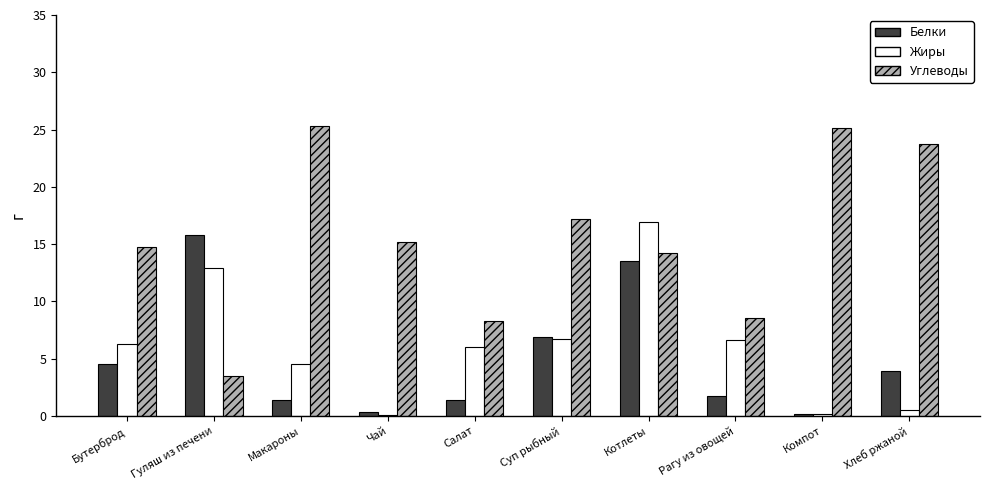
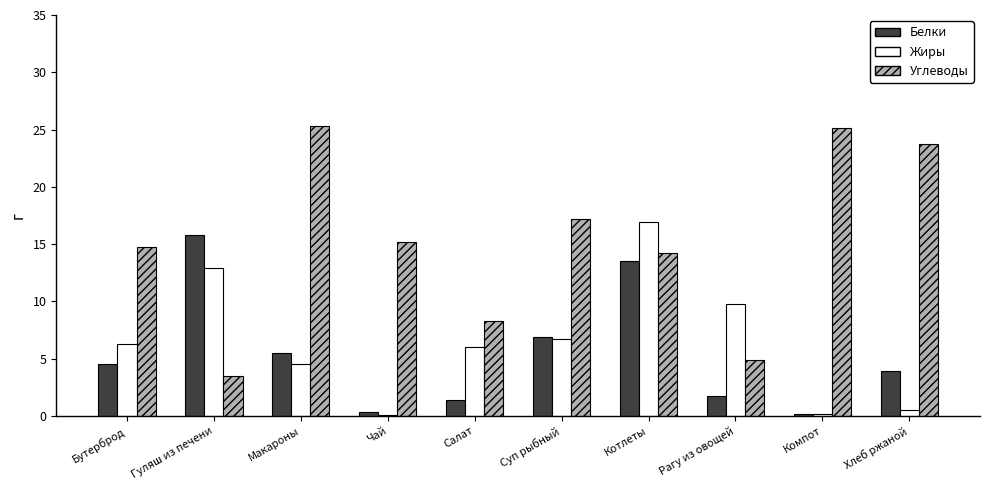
  {
    "Белки": {
      "Бутерброд": 4.6,
      "Гуляш из печени": 15.8,
-     "Макароны": 1.4,
+     "Макароны": 5.5,
      "Чай": 0.3,
      "Салат": 1.4,
      "Суп рыбный": 6.9,
      "Котлеты": 13.5,
      "Рагу из овощей": 1.8,
      "Хлеб ржаной": 3.9
    },
    "Жиры": {
      "Бутерброд": 6.3,
      "Гуляш из печени": 12.9,
      "Макароны": 4.5,
      "Салат": 6.0,
      "Суп рыбный": 6.7,
      "Котлеты": 16.9,
-     "Рагу из овощей": 6.6,
+     "Рагу из овощей": 9.8,
      "Хлеб ржаной": 0.5
    },
    "Углеводы": {
      "Бутерброд": 14.7,
      "Гуляш из печени": 3.5,
      "Макароны": 25.3,
      "Чай": 15.2,
      "Салат": 8.3,
      "Суп рыбный": 17.2,
      "Котлеты": 14.2,
-     "Рагу из овощей": 8.6,
+     "Рагу из овощей": 4.9,
      "Компот": 25.2,
      "Хлеб ржаной": 23.7
    }
  }
